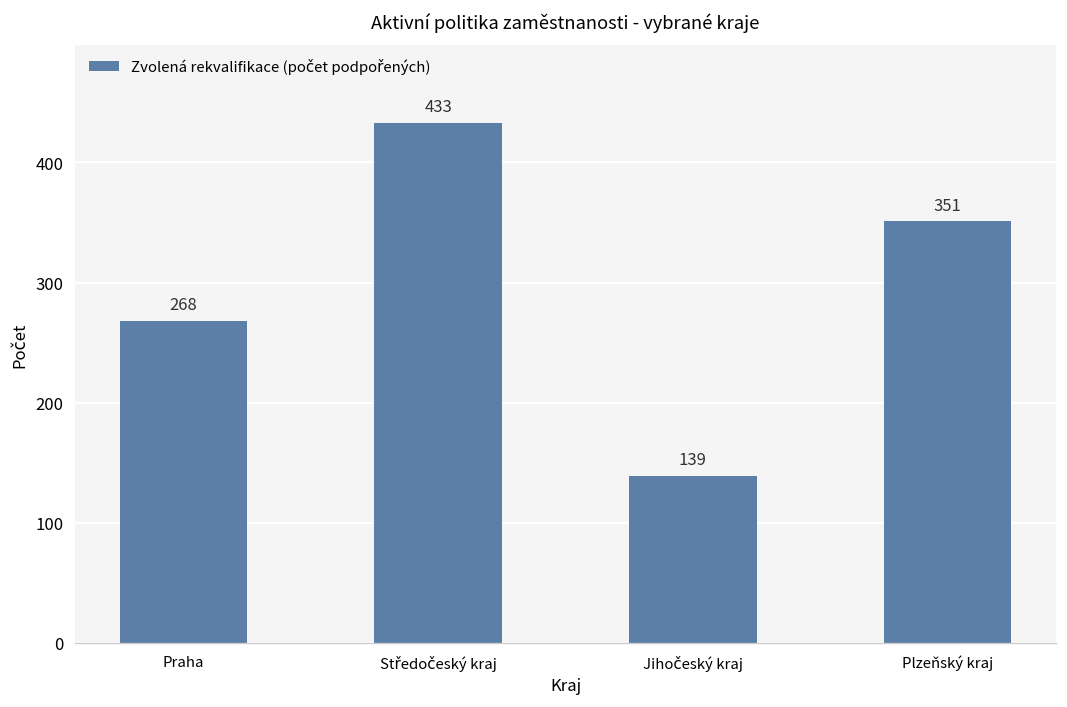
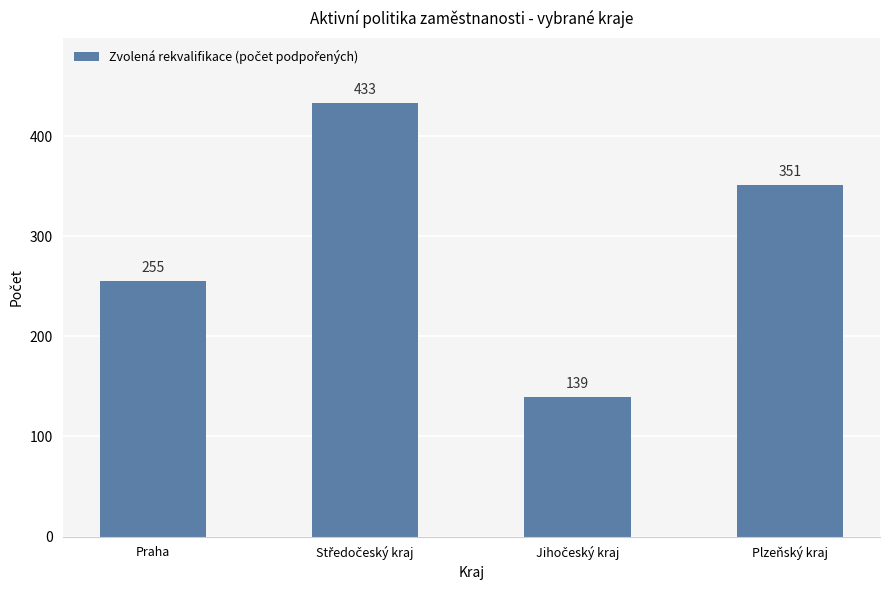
  {
-   "Praha": 268,
+   "Praha": 255,
    "Středočeský kraj": 433,
    "Jihočeský kraj": 139,
    "Plzeňský kraj": 351
  }
